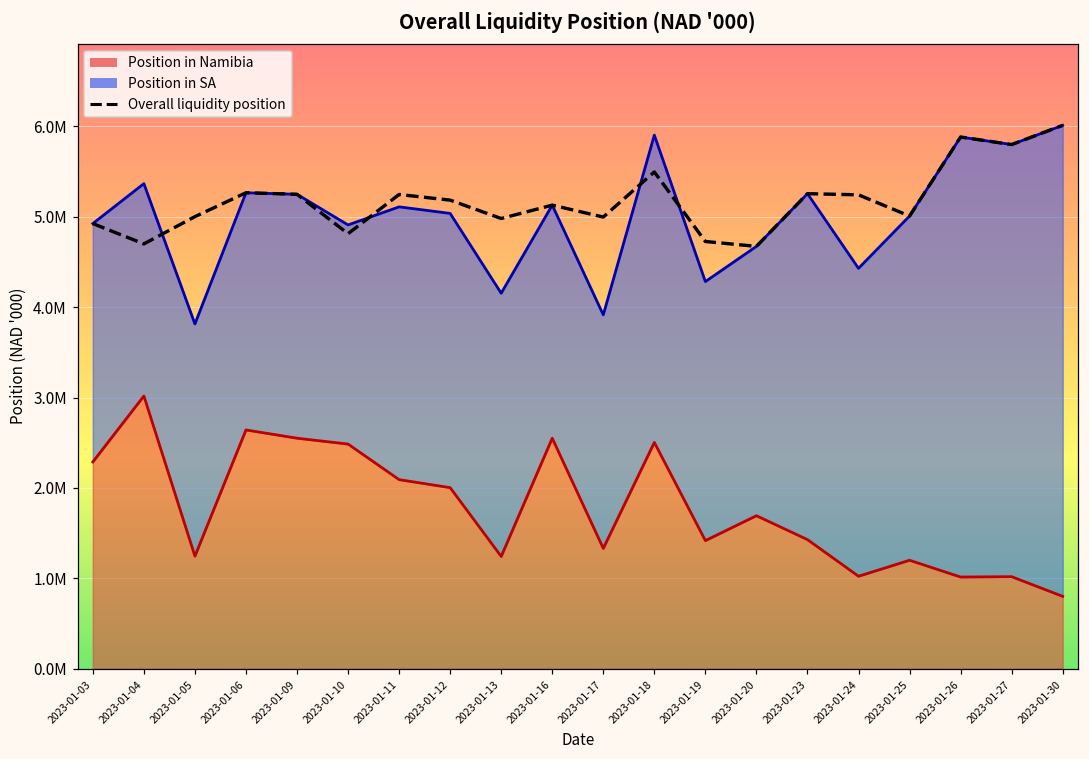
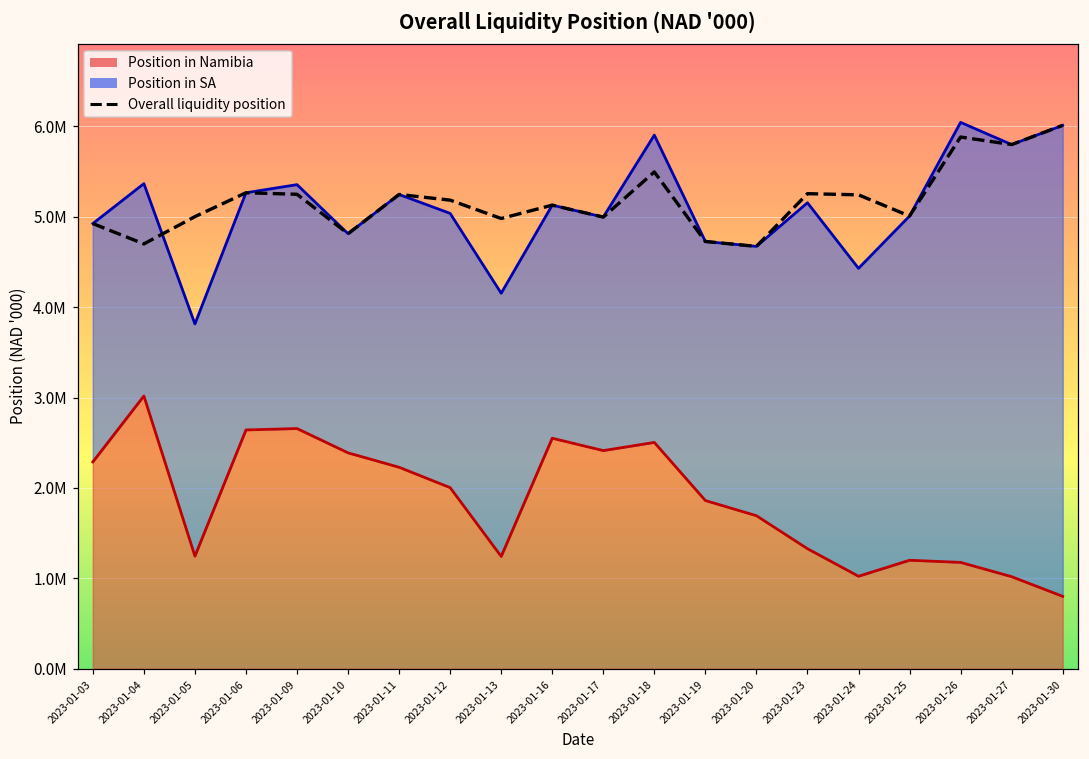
  {
    "Position in Namibia": {
      "2023-01-03": 2300000,
      "2023-01-04": 3000000,
      "2023-01-05": 1200000,
      "2023-01-06": 2600000,
-     "2023-01-09": 2600000,
-     "2023-01-10": 2500000,
-     "2023-01-11": 2100000,
+     "2023-01-09": 2700000,
+     "2023-01-10": 2400000,
+     "2023-01-11": 2200000,
      "2023-01-12": 2000000,
      "2023-01-13": 1200000,
      "2023-01-16": 2600000,
-     "2023-01-17": 1300000,
+     "2023-01-17": 2400000,
      "2023-01-18": 2500000,
-     "2023-01-19": 1400000,
+     "2023-01-19": 1900000,
      "2023-01-20": 1700000,
-     "2023-01-23": 1400000,
+     "2023-01-23": 1300000,
      "2023-01-24": 1000000,
      "2023-01-25": 1200000,
-     "2023-01-26": 1000000,
+     "2023-01-26": 1200000,
      "2023-01-27": 1000000,
      "2023-01-30": 800000
    },
    "Position in SA": {
      "2023-01-04": 2300000,
      "2023-01-05": 2600000,
      "2023-01-12": 3000000,
      "2023-01-13": 2900000,
      "2023-01-18": 3400000,
      "2023-01-24": 3400000
    }
  }
